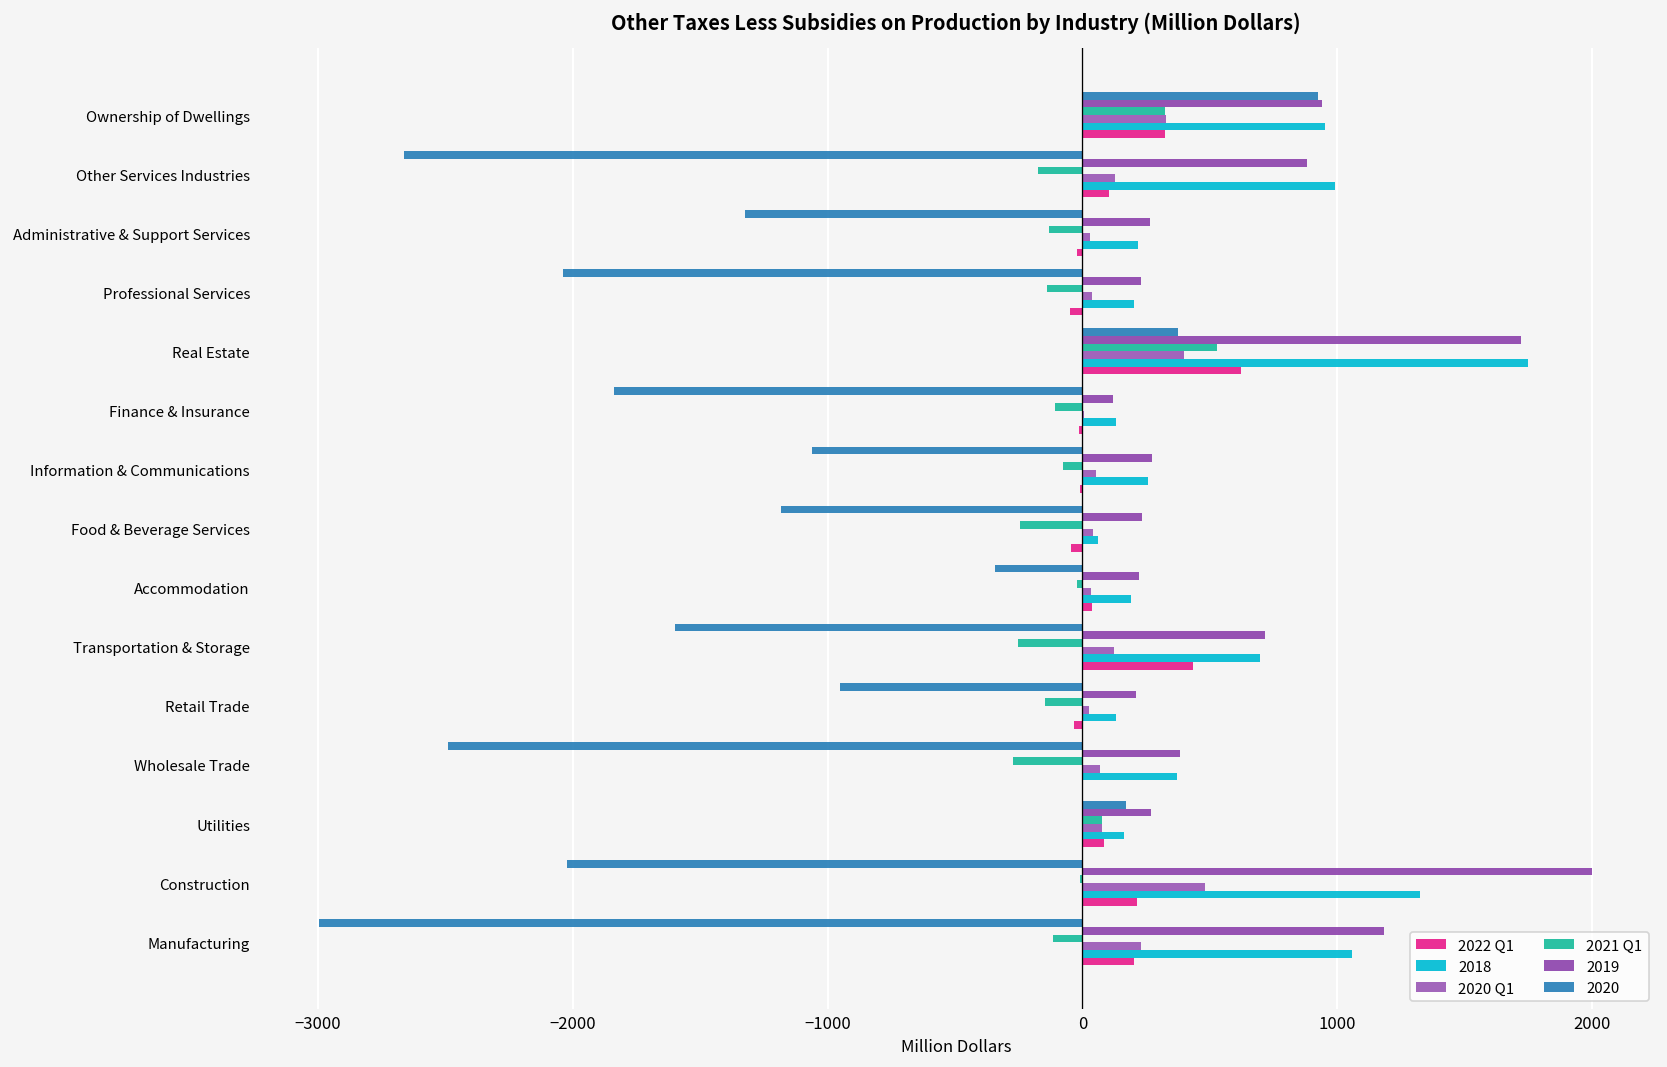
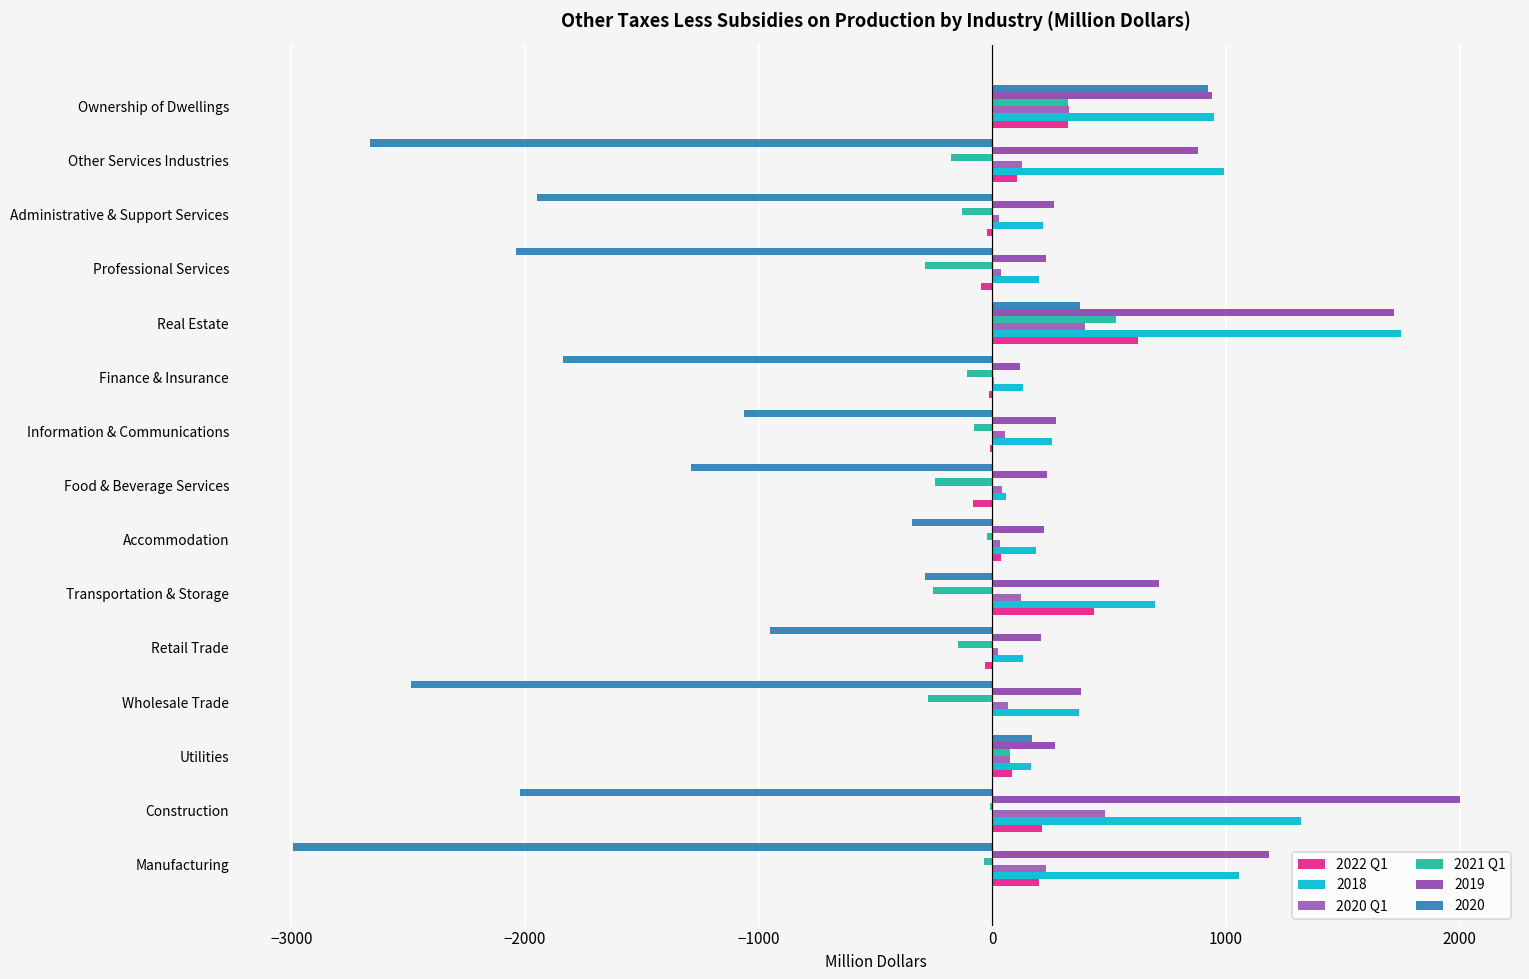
  {
    "2022 Q1": {
      "Ownership of Dwellings": 320,
      "Other Services Industries": 110,
      "Administrative & Support Services": -20,
      "Professional Services": -50,
      "Real Estate": 620,
      "Finance & Insurance": -10,
-     "Food & Beverage Services": -40,
+     "Food & Beverage Services": -80,
      "Accommodation": 40,
      "Transportation & Storage": 430,
      "Retail Trade": -30,
      "Utilities": 90,
      "Construction": 210,
      "Manufacturing": 200
    },
    "2018": {
      "Ownership of Dwellings": 950,
      "Other Services Industries": 990,
      "Administrative & Support Services": 220,
      "Professional Services": 200,
      "Real Estate": 1750,
      "Finance & Insurance": 130,
      "Information & Communications": 260,
      "Food & Beverage Services": 60,
      "Accommodation": 190,
      "Transportation & Storage": 700,
      "Retail Trade": 130,
      "Wholesale Trade": 370,
      "Utilities": 160,
      "Construction": 1320,
      "Manufacturing": 1060
    },
    "2021 Q1": {
      "Ownership of Dwellings": 320,
      "Other Services Industries": -180,
      "Administrative & Support Services": -130,
-     "Professional Services": -140,
+     "Professional Services": -290,
      "Real Estate": 530,
      "Finance & Insurance": -110,
      "Information & Communications": -80,
      "Food & Beverage Services": -240,
      "Accommodation": -20,
      "Transportation & Storage": -250,
      "Retail Trade": -150,
      "Wholesale Trade": -270,
      "Utilities": 80,
-     "Manufacturing": -120
+     "Manufacturing": -30
    },
    "2020": {
      "Ownership of Dwellings": 920,
      "Other Services Industries": -2660,
-     "Administrative & Support Services": -1320,
+     "Administrative & Support Services": -1950,
      "Professional Services": -2040,
      "Real Estate": 370,
      "Finance & Insurance": -1840,
      "Information & Communications": -1060,
-     "Food & Beverage Services": -1180,
+     "Food & Beverage Services": -1290,
      "Accommodation": -340,
-     "Transportation & Storage": -1600,
+     "Transportation & Storage": -290,
      "Retail Trade": -950,
      "Wholesale Trade": -2490,
      "Utilities": 170,
      "Construction": -2020,
      "Manufacturing": -2990
    }
  }
